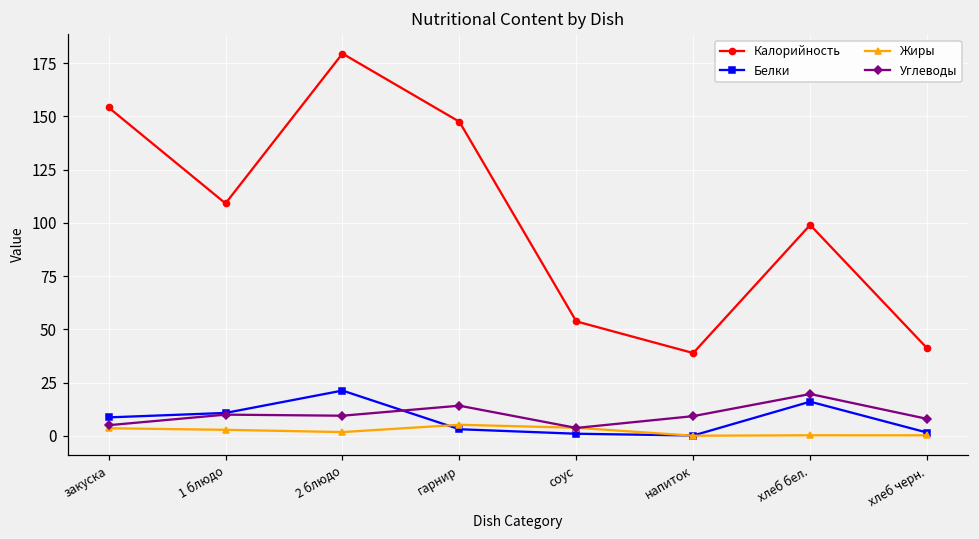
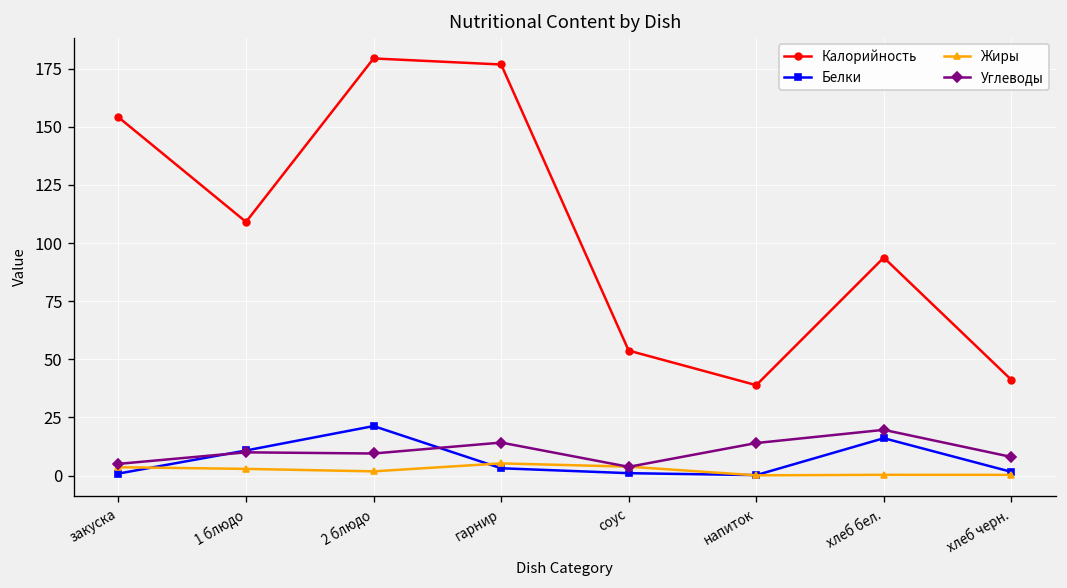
  {
    "Калорийность": {
      "закуска": 154,
      "1 блюдо": 109,
      "2 блюдо": 179,
-     "гарнир": 147,
+     "гарнир": 177,
      "соус": 54,
      "напиток": 39,
-     "хлеб бел.": 99,
+     "хлеб бел.": 94,
      "хлеб черн.": 41
    },
    "Белки": {
-     "закуска": 9,
+     "закуска": 1,
      "2 блюдо": 21,
      "гарнир": 3,
      "соус": 1,
      "хлеб бел.": 16
    },
    "Жиры": {
      "закуска": 4,
      "1 блюдо": 3,
      "2 блюдо": 2,
      "гарнир": 5,
      "хлеб бел.": 0
    },
    "Углеводы": {
      "закуска": 5,
      "2 блюдо": 10,
      "гарнир": 14,
-     "напиток": 9,
+     "напиток": 14,
      "хлеб бел.": 20,
      "хлеб черн.": 8
    }
  }
